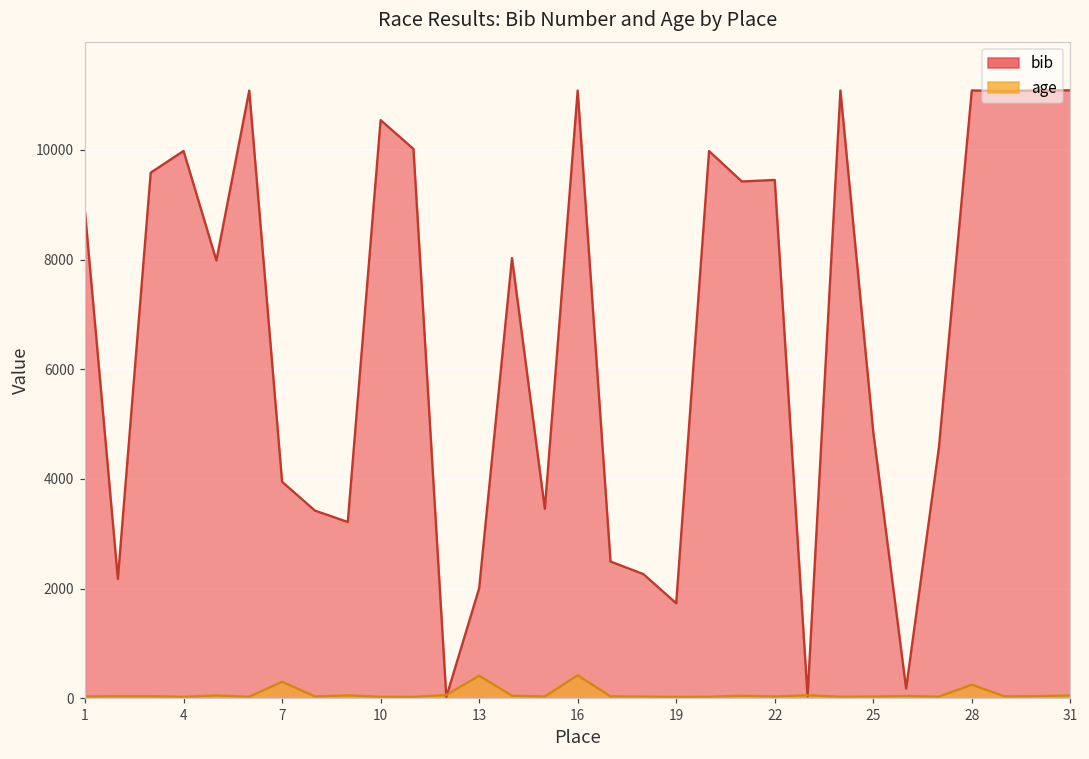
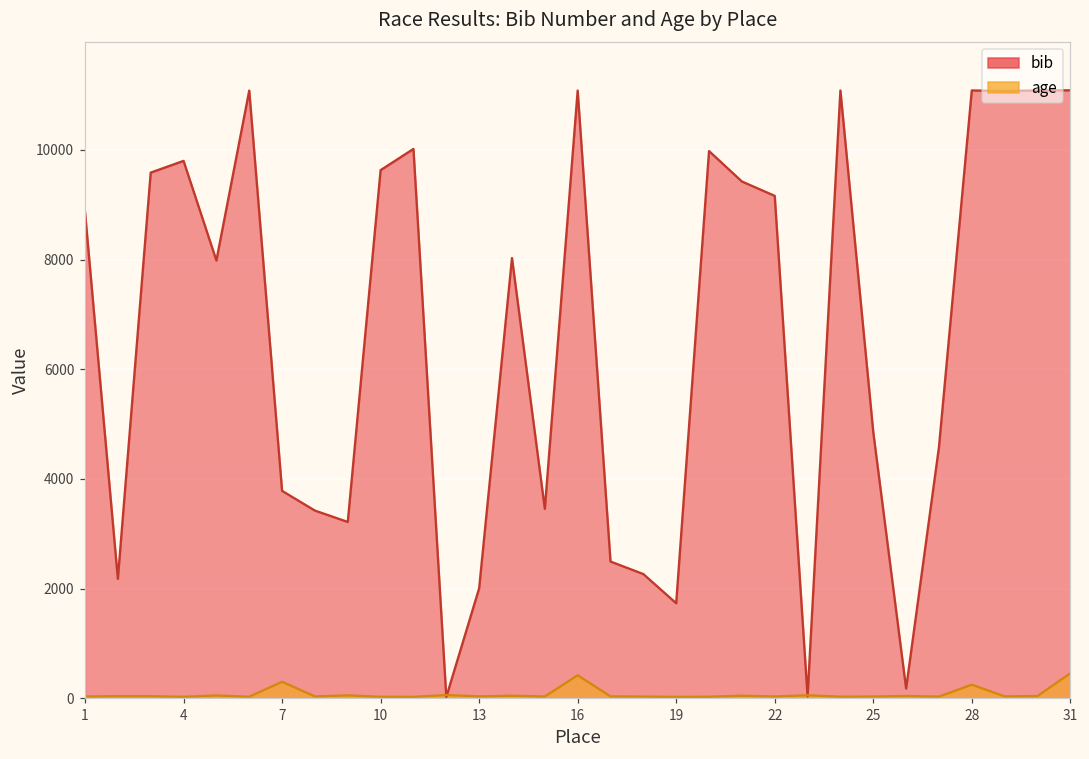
  {
    "bib": {
      "1": 8900,
-     "4": 10000,
-     "7": 3900,
-     "10": 10500,
+     "4": 9800,
+     "7": 3800,
+     "10": 9600,
      "13": 2000,
      "16": 11100,
      "19": 1700,
-     "22": 9500,
+     "22": 9200,
      "25": 4900,
      "28": 11100,
      "31": 11100
    },
    "age": {
      "1": 0,
      "4": 0,
      "7": 300,
      "10": 0,
-     "13": 400,
+     "13": 0,
      "16": 400,
      "19": 0,
      "22": 0,
      "25": 0,
      "28": 200,
-     "31": 100
+     "31": 500
    }
  }
